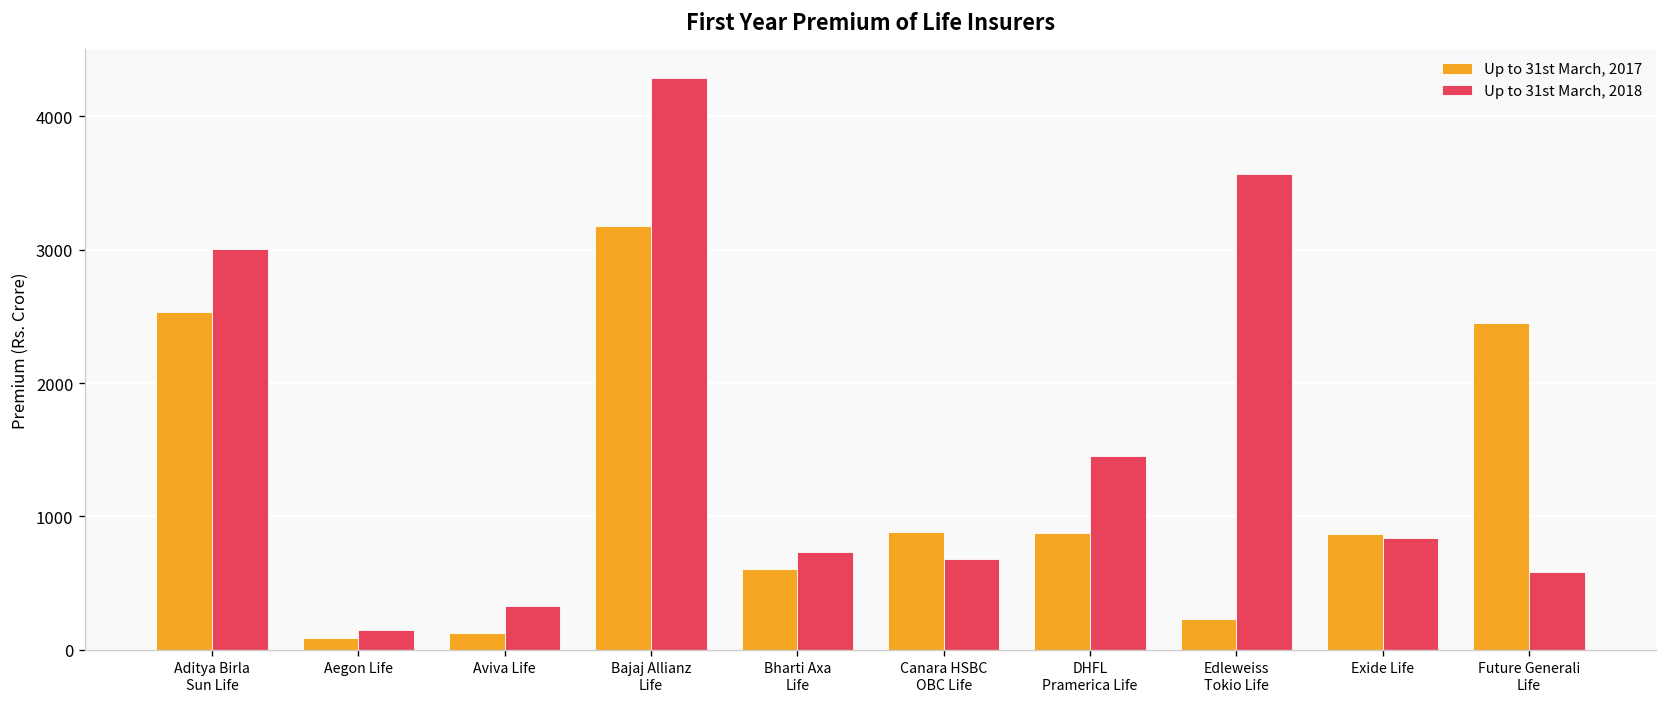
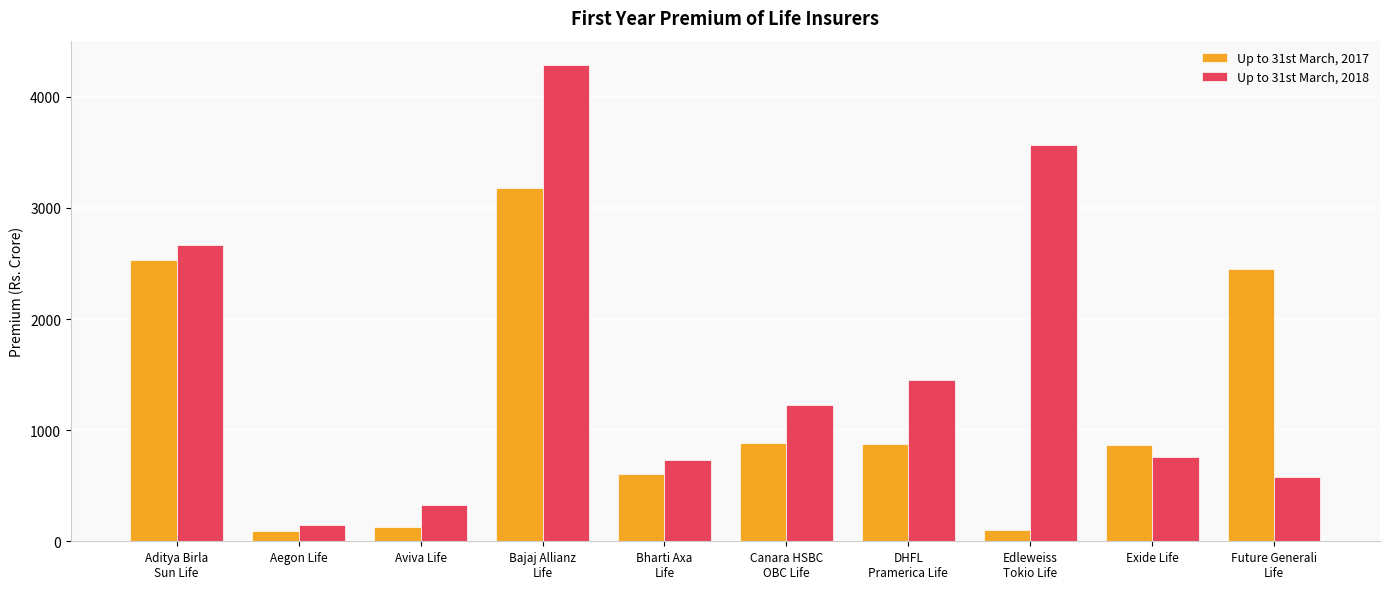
  {
    "Up to 31st March, 2017": {
      "Aditya Birla Sun Life": 2530,
      "Aegon Life": 90,
      "Aviva Life": 130,
      "Bajaj Allianz Life": 3180,
      "Bharti Axa Life": 610,
      "Canara HSBC OBC Life": 880,
      "DHFL Pramerica Life": 880,
-     "Edleweiss Tokio Life": 230,
+     "Edleweiss Tokio Life": 100,
      "Exide Life": 870,
      "Future Generali Life": 2450
    },
    "Up to 31st March, 2018": {
-     "Aditya Birla Sun Life": 3010,
+     "Aditya Birla Sun Life": 2660,
      "Aegon Life": 150,
      "Aviva Life": 330,
      "Bajaj Allianz Life": 4290,
      "Bharti Axa Life": 730,
-     "Canara HSBC OBC Life": 680,
+     "Canara HSBC OBC Life": 1230,
      "DHFL Pramerica Life": 1450,
      "Edleweiss Tokio Life": 3560,
-     "Exide Life": 840,
+     "Exide Life": 760,
      "Future Generali Life": 580
    }
  }
